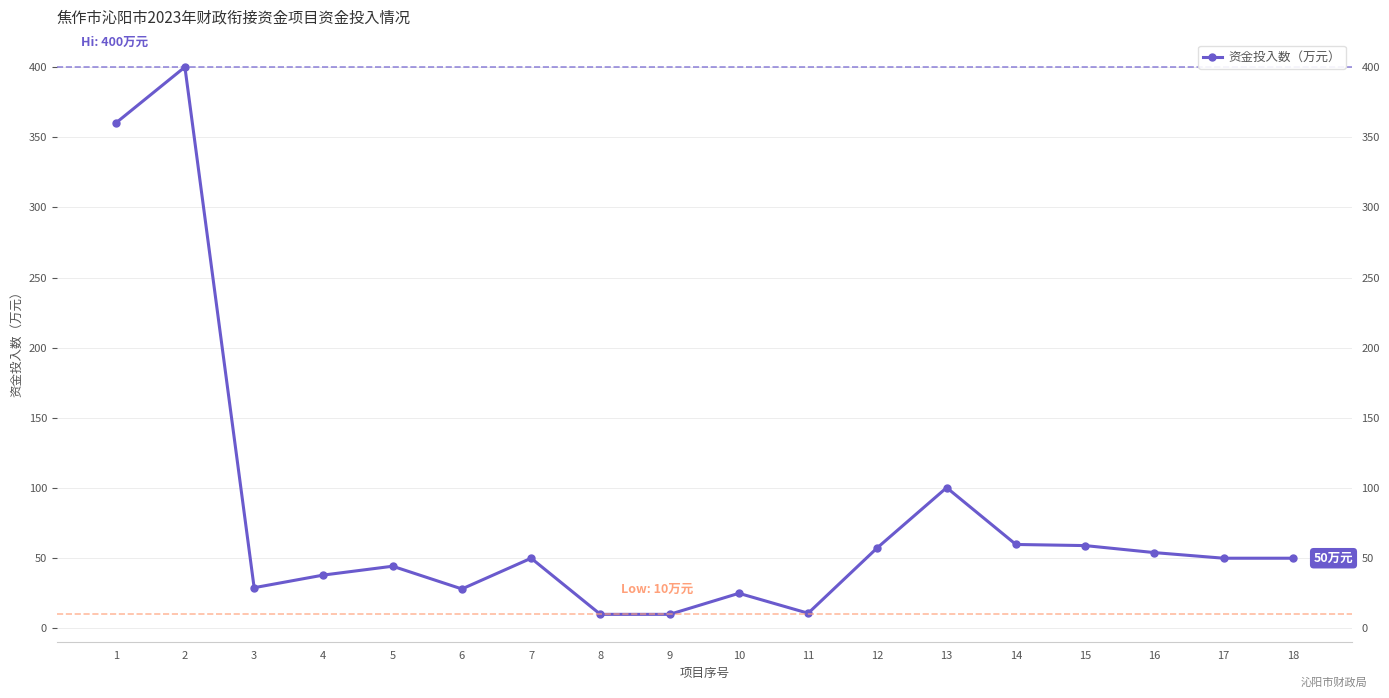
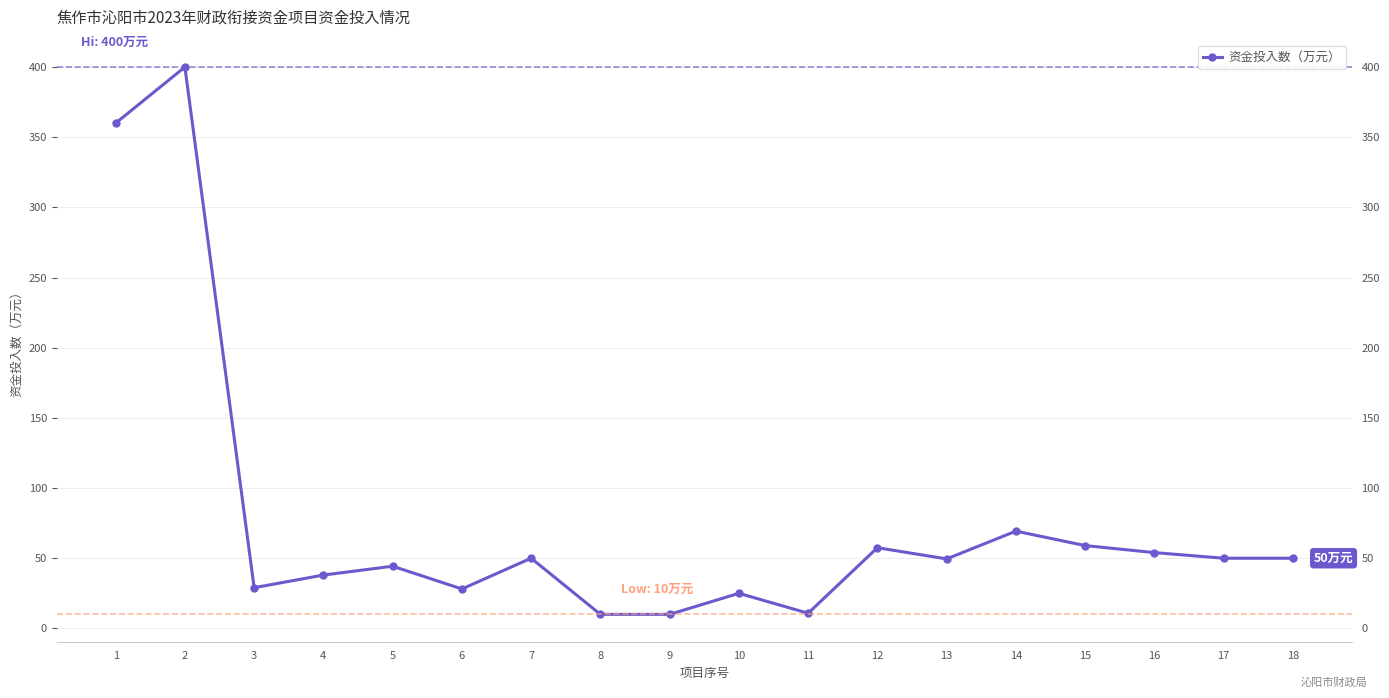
  {
    "1": 360,
    "2": 400,
    "3": 29,
    "4": 38,
    "5": 44,
    "6": 28,
    "7": 50,
    "8": 10,
    "10": 25,
    "11": 11,
    "12": 58,
-   "13": 100,
-   "14": 60,
+   "13": 50,
+   "14": 69,
    "15": 59,
    "16": 54,
    "17": 50
  }
